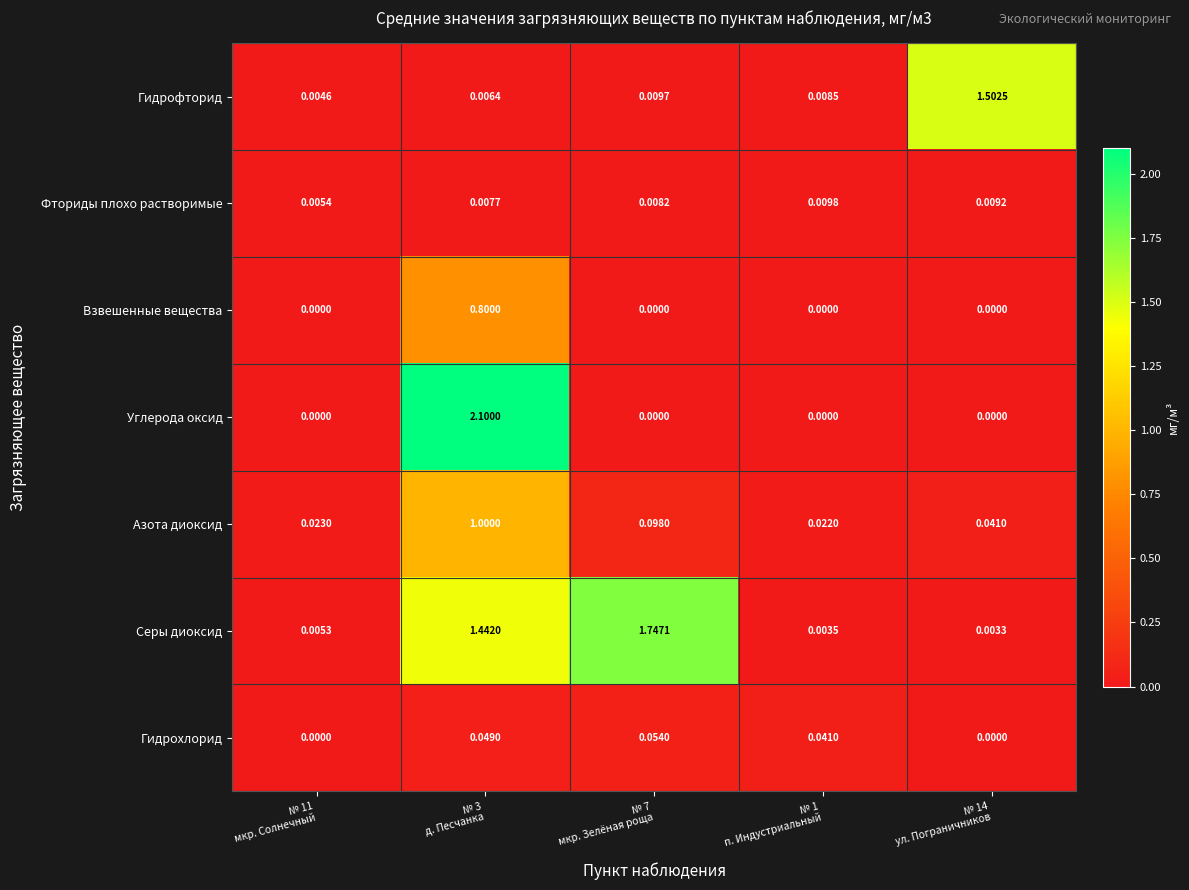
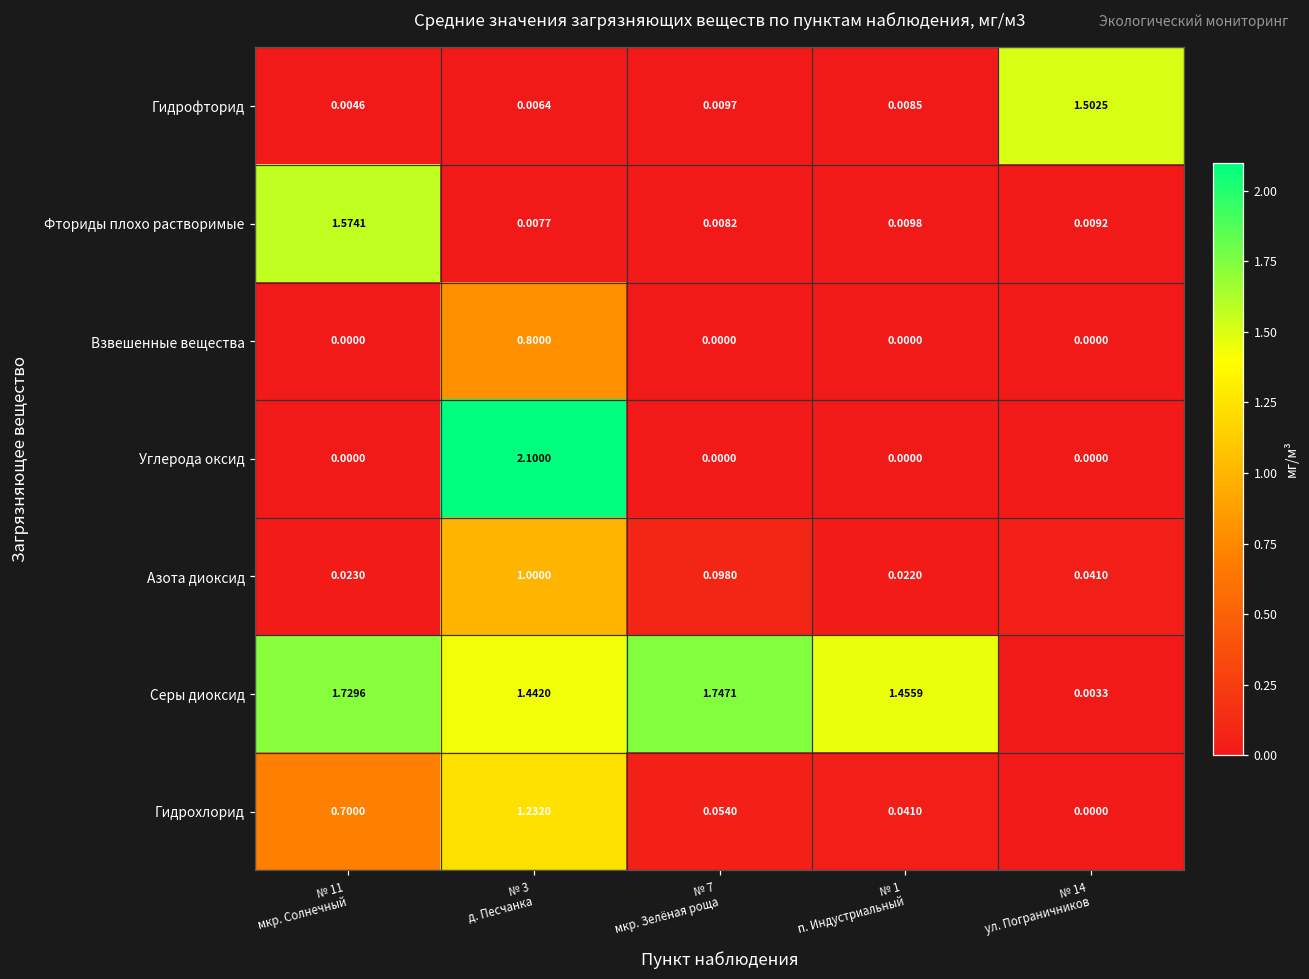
  {
    "Гидрофторид": {
      "№ 11 мкр. Солнечный": 0.0046,
      "№ 3 д. Песчанка": 0.0064,
      "№ 7 мкр. Зелёная роща": 0.0097,
      "№ 1 п. Индустриальный": 0.0085,
      "№ 14 ул. Пограничников": 1.5025
    },
    "Фториды плохо растворимые": {
-     "№ 11 мкр. Солнечный": 0.0054,
+     "№ 11 мкр. Солнечный": 1.5741,
      "№ 3 д. Песчанка": 0.0077,
      "№ 7 мкр. Зелёная роща": 0.0082,
      "№ 1 п. Индустриальный": 0.0098,
      "№ 14 ул. Пограничников": 0.0092
    },
    "Взвешенные вещества": {
      "№ 11 мкр. Солнечный": 0.0000,
      "№ 3 д. Песчанка": 0.8000,
      "№ 7 мкр. Зелёная роща": 0.0000,
      "№ 1 п. Индустриальный": 0.0000,
      "№ 14 ул. Пограничников": 0.0000
    },
    "Углерода оксид": {
      "№ 11 мкр. Солнечный": 0.0000,
      "№ 3 д. Песчанка": 2.1000,
      "№ 7 мкр. Зелёная роща": 0.0000,
      "№ 1 п. Индустриальный": 0.0000,
      "№ 14 ул. Пограничников": 0.0000
    },
    "Азота диоксид": {
      "№ 11 мкр. Солнечный": 0.0230,
      "№ 3 д. Песчанка": 1.0000,
      "№ 7 мкр. Зелёная роща": 0.0980,
      "№ 1 п. Индустриальный": 0.0220,
      "№ 14 ул. Пограничников": 0.0410
    },
    "Серы диоксид": {
-     "№ 11 мкр. Солнечный": 0.0053,
+     "№ 11 мкр. Солнечный": 1.7296,
      "№ 3 д. Песчанка": 1.4420,
      "№ 7 мкр. Зелёная роща": 1.7471,
-     "№ 1 п. Индустриальный": 0.0035,
+     "№ 1 п. Индустриальный": 1.4559,
      "№ 14 ул. Пограничников": 0.0033
    },
    "Гидрохлорид": {
-     "№ 11 мкр. Солнечный": 0.0000,
-     "№ 3 д. Песчанка": 0.0490,
+     "№ 11 мкр. Солнечный": 0.7000,
+     "№ 3 д. Песчанка": 1.2320,
      "№ 7 мкр. Зелёная роща": 0.0540,
      "№ 1 п. Индустриальный": 0.0410,
      "№ 14 ул. Пограничников": 0.0000
    }
  }
